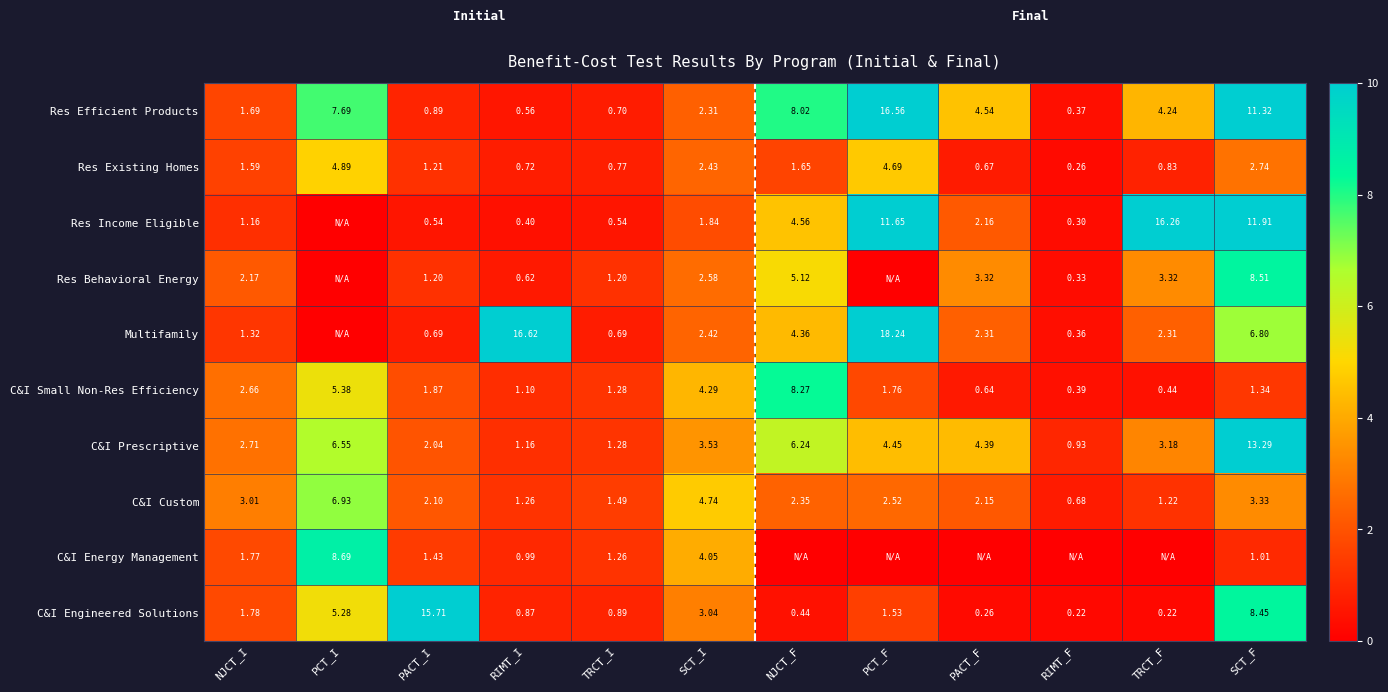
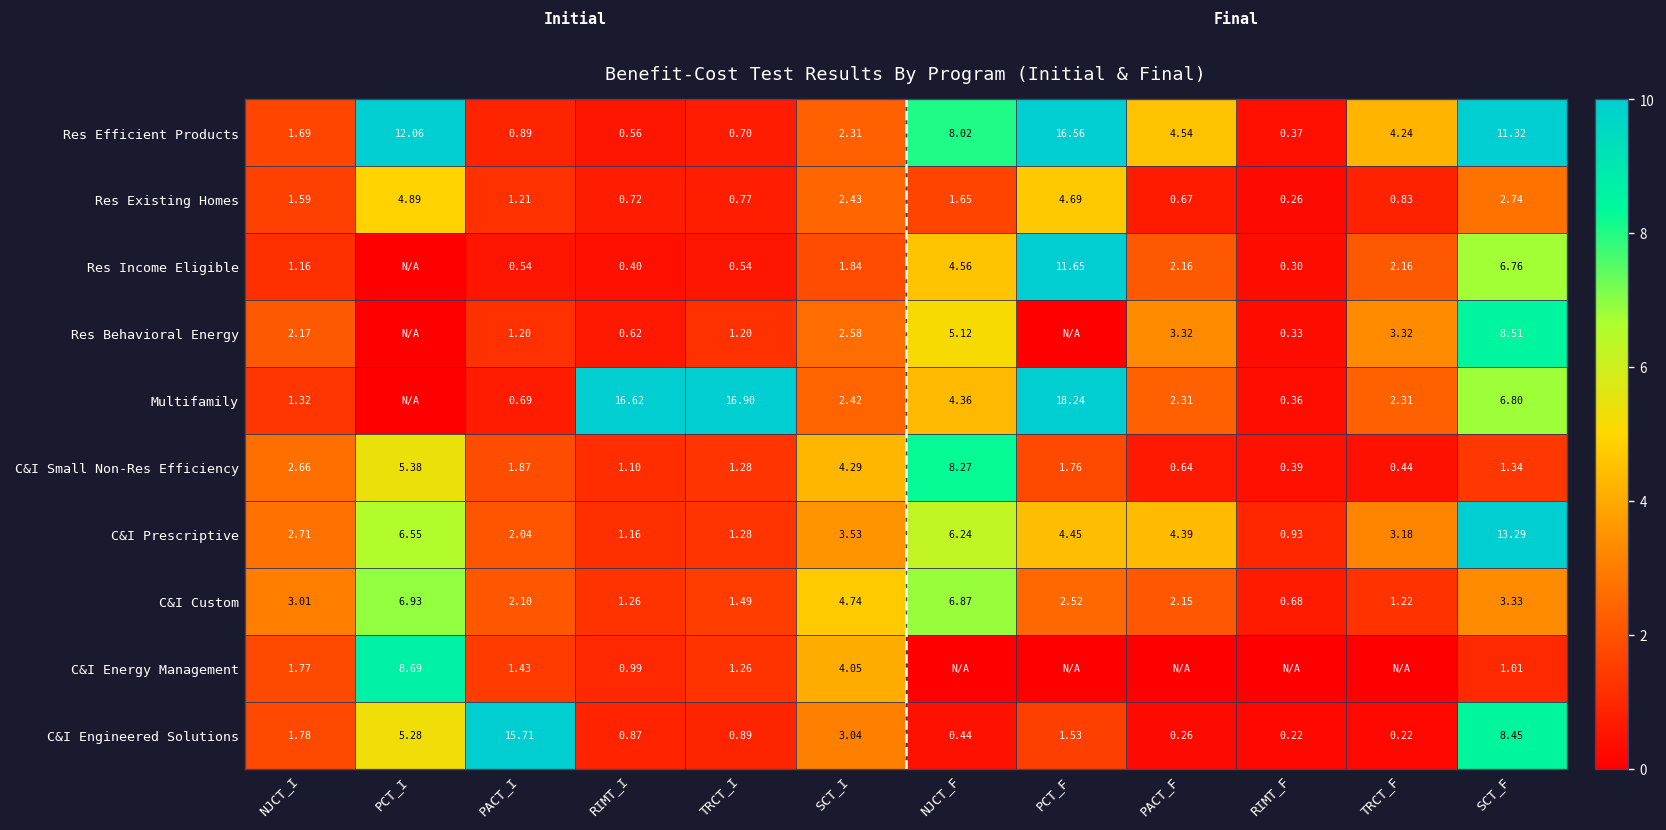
  {
    "Res Efficient Products": {
      "NJCT_I": 1.69,
-     "PCT_I": 7.69,
+     "PCT_I": 12.06,
      "PACT_I": 0.89,
      "RIMT_I": 0.56,
      "TRCT_I": 0.70,
      "SCT_I": 2.31,
      "NJCT_F": 8.02,
      "PCT_F": 16.56,
      "PACT_F": 4.54,
      "RIMT_F": 0.37,
      "TRCT_F": 4.24,
      "SCT_F": 11.32
    },
    "Res Existing Homes": {
      "NJCT_I": 1.59,
      "PCT_I": 4.89,
      "PACT_I": 1.21,
      "RIMT_I": 0.72,
      "TRCT_I": 0.77,
      "SCT_I": 2.43,
      "NJCT_F": 1.65,
      "PCT_F": 4.69,
      "PACT_F": 0.67,
      "RIMT_F": 0.26,
      "TRCT_F": 0.83,
      "SCT_F": 2.74
    },
    "Res Income Eligible": {
      "NJCT_I": 1.16,
      "PACT_I": 0.54,
      "RIMT_I": 0.40,
      "TRCT_I": 0.54,
      "SCT_I": 1.84,
      "NJCT_F": 4.56,
      "PCT_F": 11.65,
      "PACT_F": 2.16,
      "RIMT_F": 0.30,
-     "TRCT_F": 16.26,
-     "SCT_F": 11.91
+     "TRCT_F": 2.16,
+     "SCT_F": 6.76
    },
    "Res Behavioral Energy": {
      "NJCT_I": 2.17,
      "PACT_I": 1.20,
      "RIMT_I": 0.62,
      "TRCT_I": 1.20,
      "SCT_I": 2.58,
      "NJCT_F": 5.12,
      "PACT_F": 3.32,
      "RIMT_F": 0.33,
      "TRCT_F": 3.32,
      "SCT_F": 8.51
    },
    "Multifamily": {
      "NJCT_I": 1.32,
      "PACT_I": 0.69,
      "RIMT_I": 16.62,
-     "TRCT_I": 0.69,
+     "TRCT_I": 16.90,
      "SCT_I": 2.42,
      "NJCT_F": 4.36,
      "PCT_F": 18.24,
      "PACT_F": 2.31,
      "RIMT_F": 0.36,
      "TRCT_F": 2.31,
      "SCT_F": 6.80
    },
    "C&I Small Non-Res Efficiency": {
      "NJCT_I": 2.66,
      "PCT_I": 5.38,
      "PACT_I": 1.87,
      "RIMT_I": 1.10,
      "TRCT_I": 1.28,
      "SCT_I": 4.29,
      "NJCT_F": 8.27,
      "PCT_F": 1.76,
      "PACT_F": 0.64,
      "RIMT_F": 0.39,
      "TRCT_F": 0.44,
      "SCT_F": 1.34
    },
    "C&I Prescriptive": {
      "NJCT_I": 2.71,
      "PCT_I": 6.55,
      "PACT_I": 2.04,
      "RIMT_I": 1.16,
      "TRCT_I": 1.28,
      "SCT_I": 3.53,
      "NJCT_F": 6.24,
      "PCT_F": 4.45,
      "PACT_F": 4.39,
      "RIMT_F": 0.93,
      "TRCT_F": 3.18,
      "SCT_F": 13.29
    },
    "C&I Custom": {
      "NJCT_I": 3.01,
      "PCT_I": 6.93,
      "PACT_I": 2.10,
      "RIMT_I": 1.26,
      "TRCT_I": 1.49,
      "SCT_I": 4.74,
-     "NJCT_F": 2.35,
+     "NJCT_F": 6.87,
      "PCT_F": 2.52,
      "PACT_F": 2.15,
      "RIMT_F": 0.68,
      "TRCT_F": 1.22,
      "SCT_F": 3.33
    },
    "C&I Energy Management": {
      "NJCT_I": 1.77,
      "PCT_I": 8.69,
      "PACT_I": 1.43,
      "RIMT_I": 0.99,
      "TRCT_I": 1.26,
      "SCT_I": 4.05,
      "SCT_F": 1.01
    },
    "C&I Engineered Solutions": {
      "NJCT_I": 1.78,
      "PCT_I": 5.28,
      "PACT_I": 15.71,
      "RIMT_I": 0.87,
      "TRCT_I": 0.89,
      "SCT_I": 3.04,
      "NJCT_F": 0.44,
      "PCT_F": 1.53,
      "PACT_F": 0.26,
      "RIMT_F": 0.22,
      "TRCT_F": 0.22,
      "SCT_F": 8.45
    }
  }
